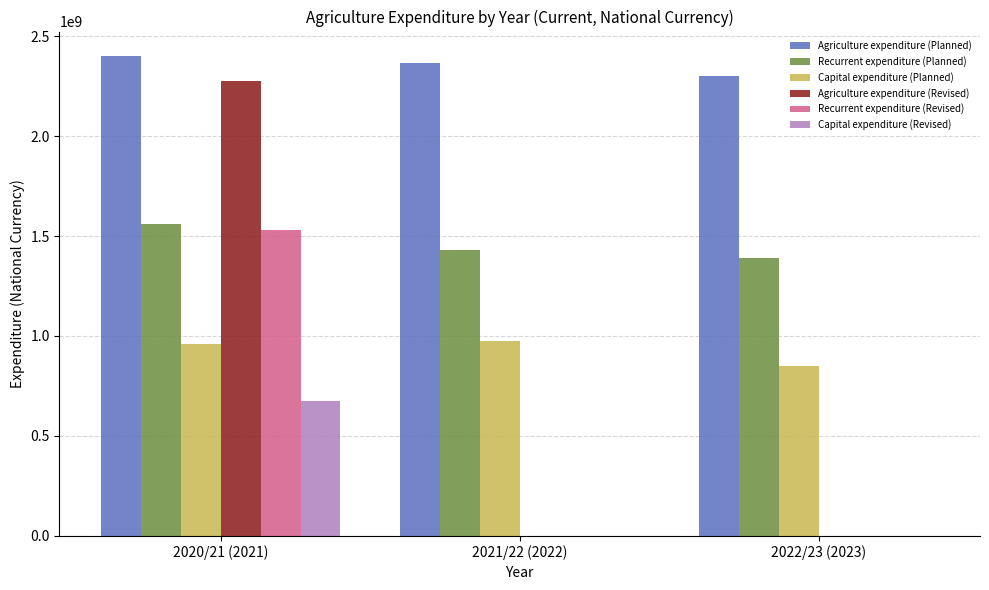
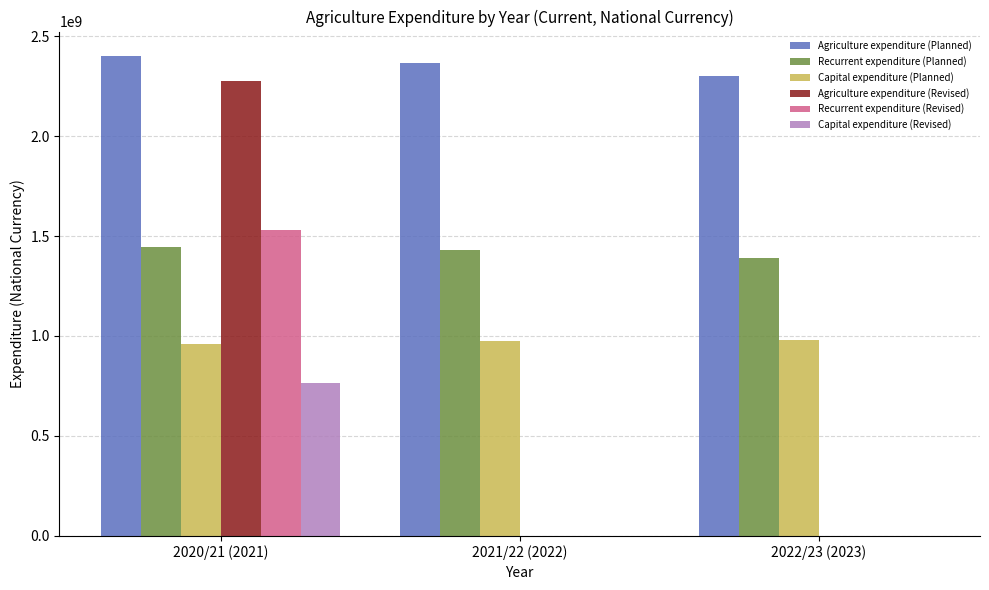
  {
    "Agriculture expenditure (Planned)": {
      "2020/21 (2021)": 2400000000,
      "2021/22 (2022)": 2360000000,
      "2022/23 (2023)": 2300000000
    },
    "Recurrent expenditure (Planned)": {
-     "2020/21 (2021)": 1560000000,
+     "2020/21 (2021)": 1440000000,
      "2021/22 (2022)": 1430000000,
      "2022/23 (2023)": 1390000000
    },
    "Capital expenditure (Planned)": {
      "2020/21 (2021)": 960000000,
      "2021/22 (2022)": 980000000,
-     "2022/23 (2023)": 850000000
+     "2022/23 (2023)": 980000000
    },
    "Agriculture expenditure (Revised)": {
      "2020/21 (2021)": 2270000000,
      "2021/22 (2022)": 0,
      "2022/23 (2023)": 0
    },
    "Recurrent expenditure (Revised)": {
      "2020/21 (2021)": 1530000000,
      "2021/22 (2022)": 0,
      "2022/23 (2023)": 0
    },
    "Capital expenditure (Revised)": {
-     "2020/21 (2021)": 680000000,
+     "2020/21 (2021)": 760000000,
      "2021/22 (2022)": 0,
      "2022/23 (2023)": 0
    }
  }
